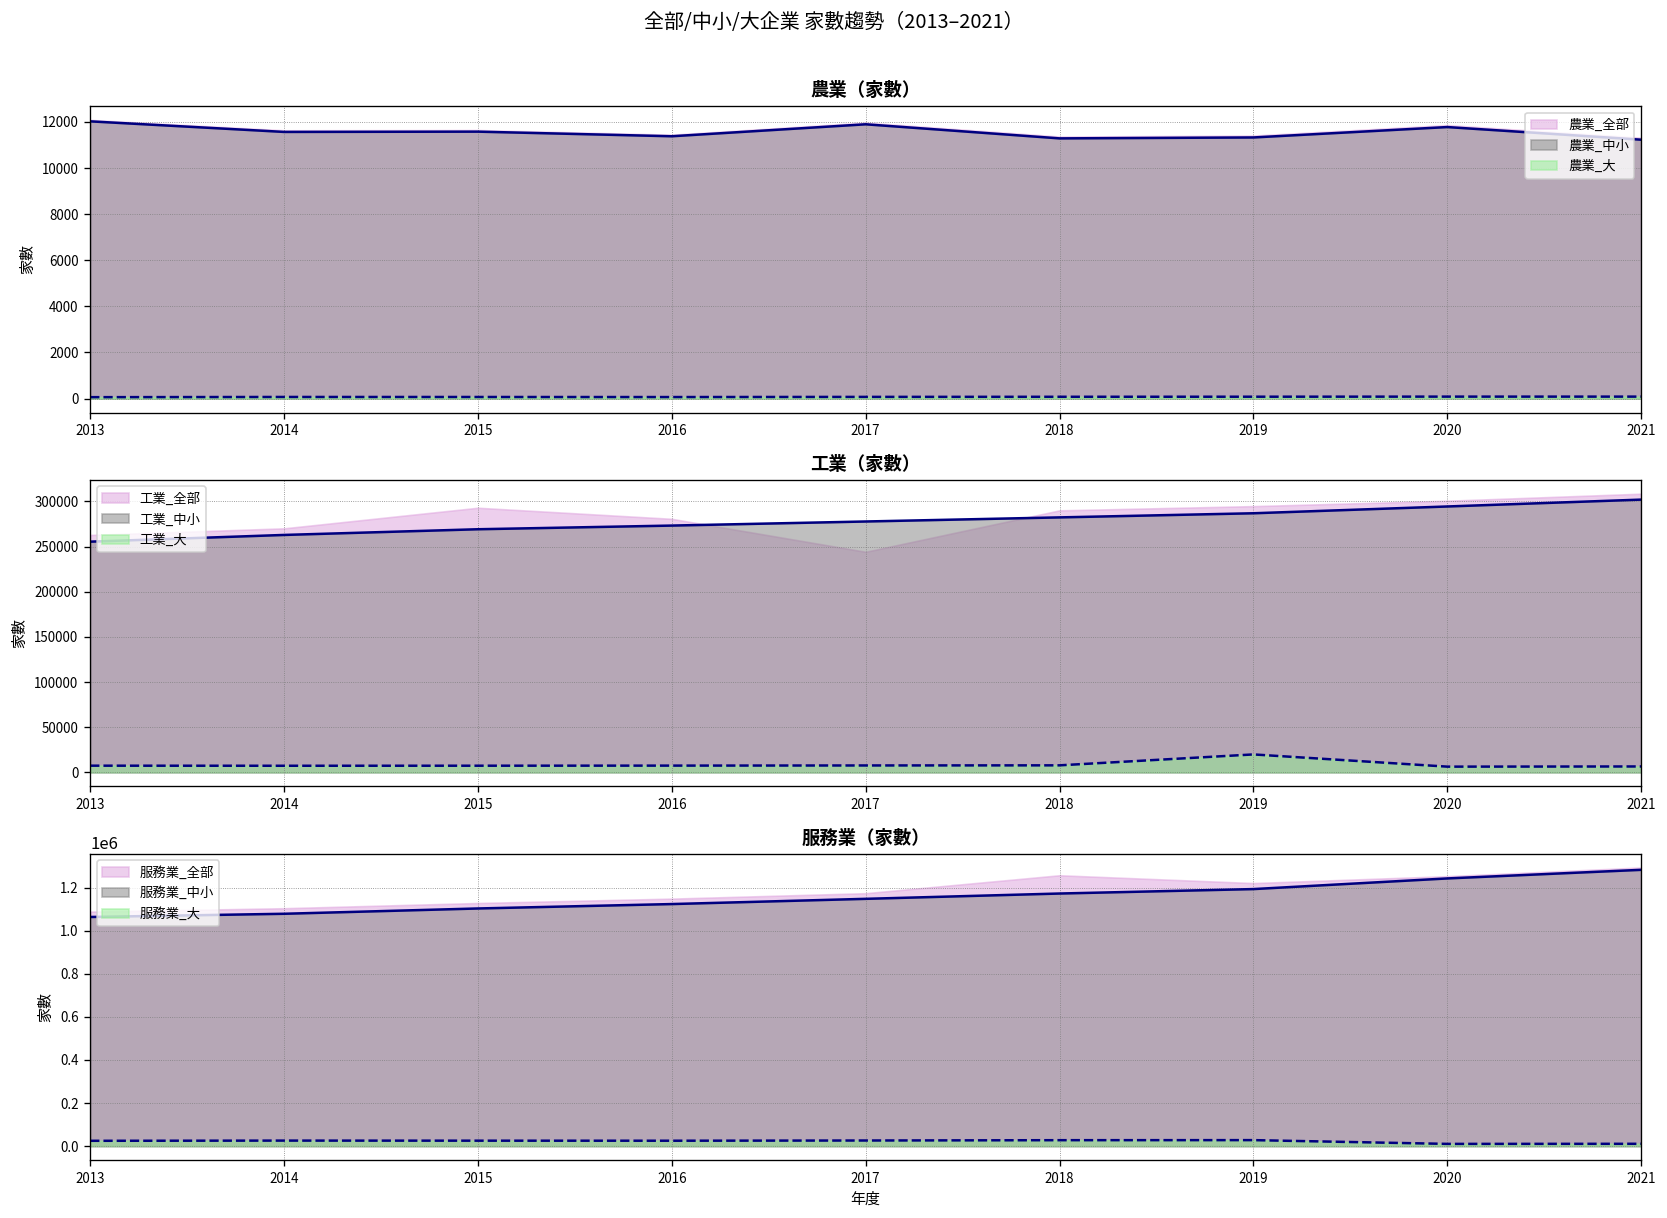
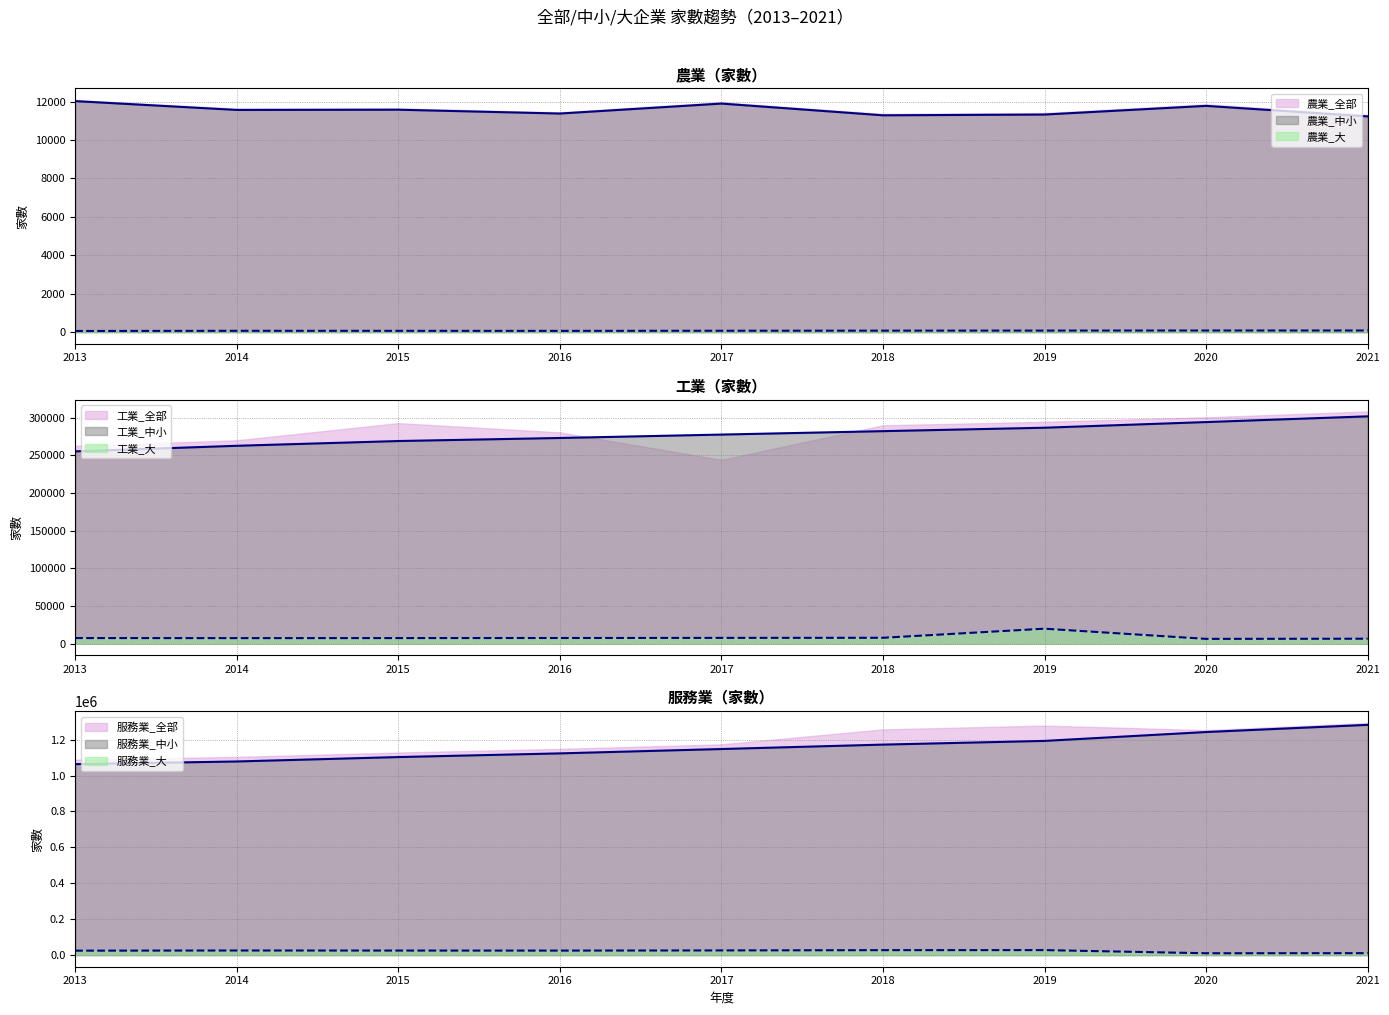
  {
    "農業（家數）": {
      "農業_大": {
        "2013": 100,
        "2014": 100,
        "2015": 100,
        "2016": 100,
        "2017": 100,
        "2018": 100,
        "2019": 100,
        "2020": 100,
        "2021": 100
      }
    },
    "工業（家數）": {
      "工業_中小": {
        "2013": 260000,
        "2014": 260000,
        "2015": 270000,
        "2016": 270000,
        "2017": 280000,
        "2018": 280000,
        "2019": 290000,
        "2020": 290000,
        "2021": 300000
      },
      "工業_全部": {
        "2013": 260000,
        "2014": 270000,
        "2015": 290000,
        "2016": 280000,
        "2017": 240000,
        "2018": 290000,
        "2019": 290000,
        "2020": 300000,
        "2021": 310000
      },
      "工業_大": {
        "2013": 10000,
        "2014": 10000,
        "2015": 10000,
        "2016": 10000,
        "2017": 10000,
        "2018": 10000,
        "2019": 20000,
        "2020": 10000,
        "2021": 10000
      }
    },
    "服務業（家數）": {
      "服務業_全部": {
        "2013": 1090000,
        "2014": 1100000,
        "2015": 1130000,
        "2016": 1150000,
        "2017": 1170000,
        "2018": 1260000,
-       "2019": 1220000
+       "2019": 1280000
      },
      "服務業_中小": {
        "2013": 1060000,
        "2014": 1080000,
        "2015": 1100000,
        "2016": 1120000,
        "2017": 1150000,
        "2018": 1170000,
        "2019": 1190000
      },
      "服務業_大": {
        "2013": 20000,
        "2014": 30000,
        "2015": 30000,
        "2016": 30000,
        "2017": 30000,
        "2018": 30000,
        "2019": 30000,
        "2020": 10000,
        "2021": 10000
      }
    }
  }
